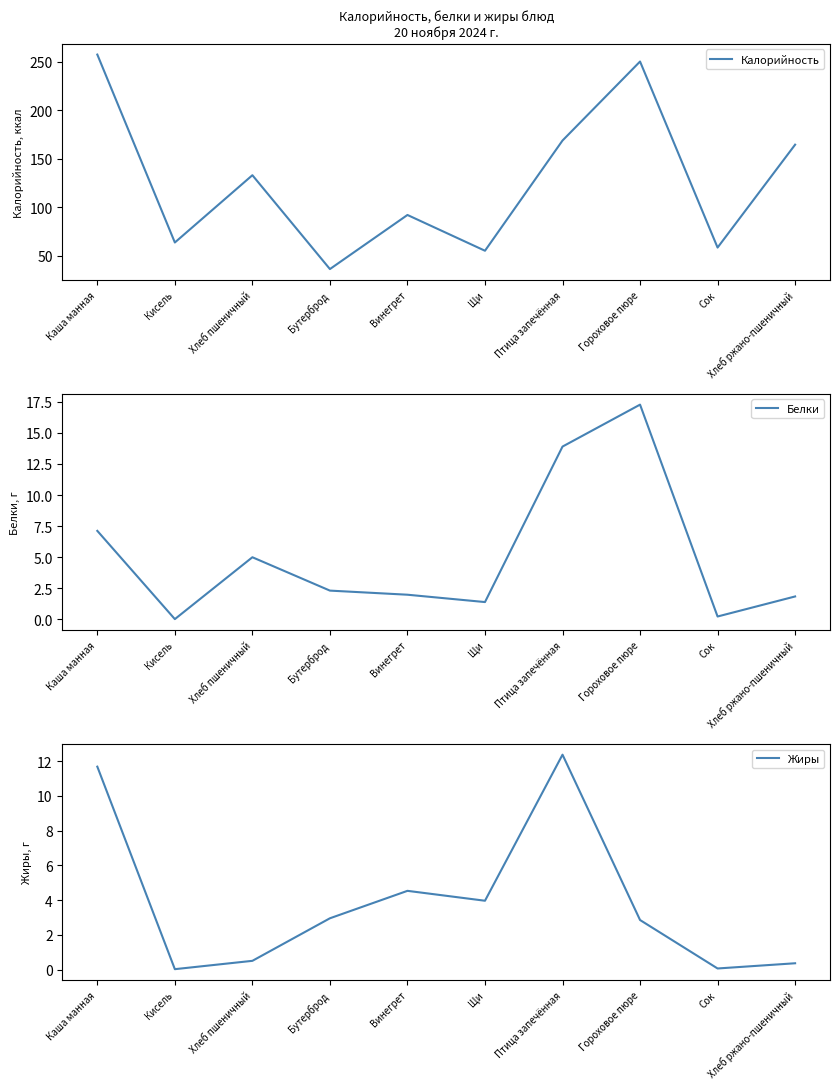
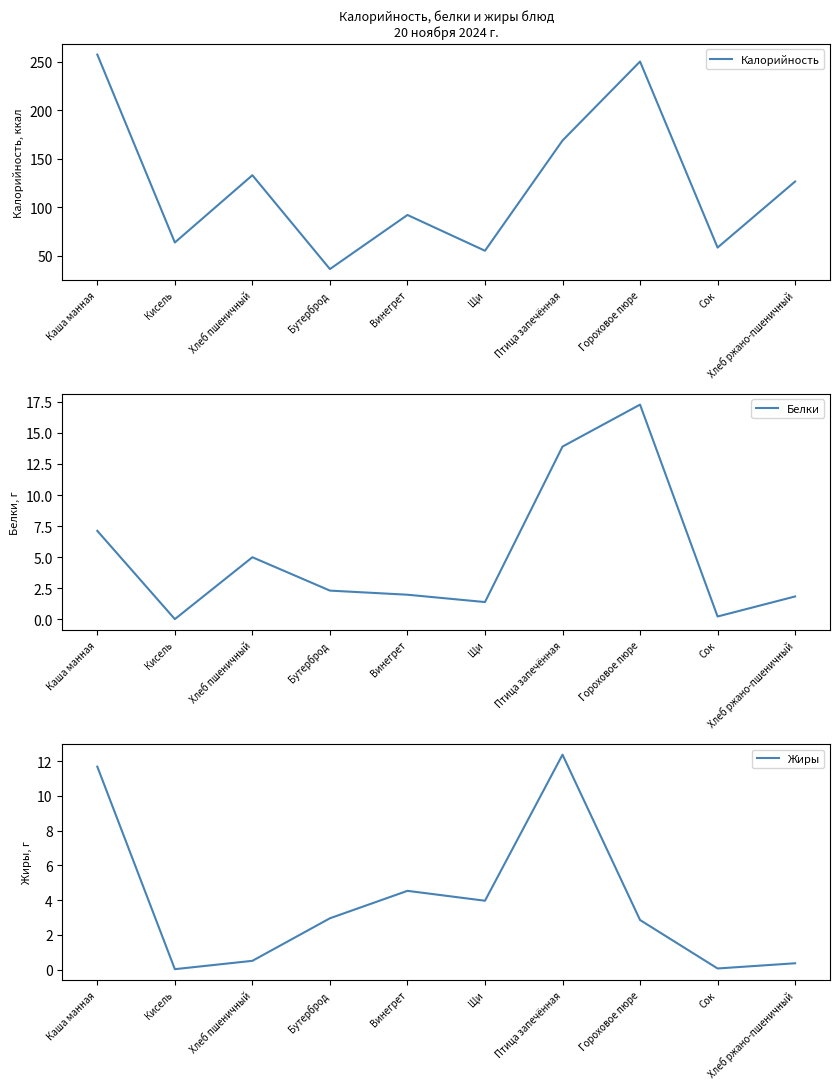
  {
    "Калорийность, белки и жиры блюд 20 ноября 2024 г.": {
      "Каша манная": 260,
      "Кисель": 60,
      "Хлеб пшеничный": 130,
      "Бутерброд": 40,
      "Винегрет": 90,
      "Щи": 60,
      "Птица запечённая": 170,
      "Гороховое пюре": 250,
      "Сок": 60,
-     "Хлеб ржано-пшеничный": 160
+     "Хлеб ржано-пшеничный": 130
    }
  }
